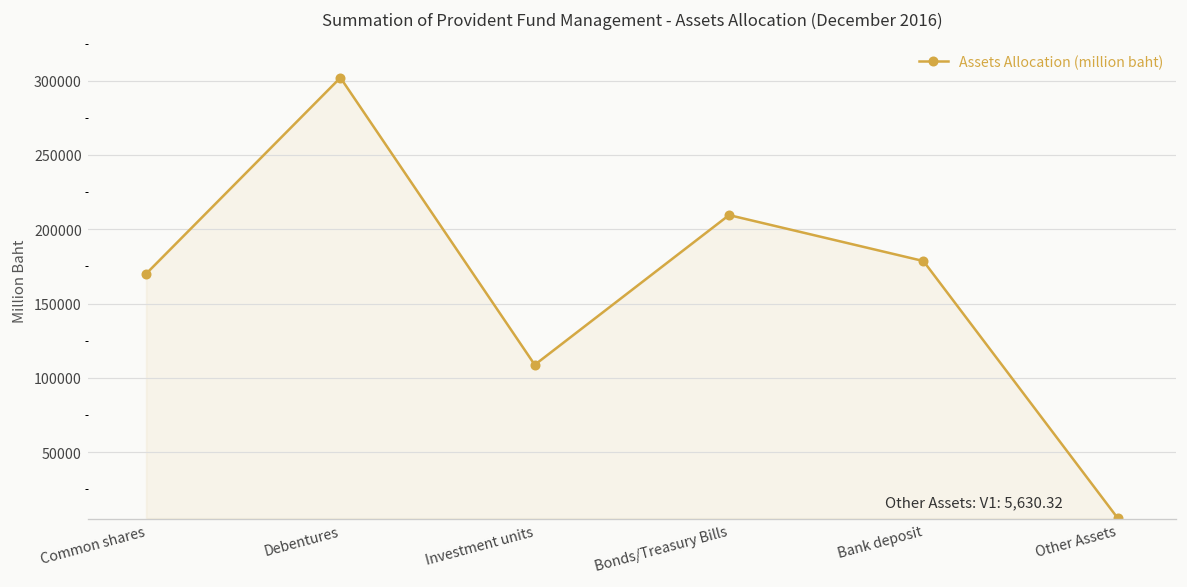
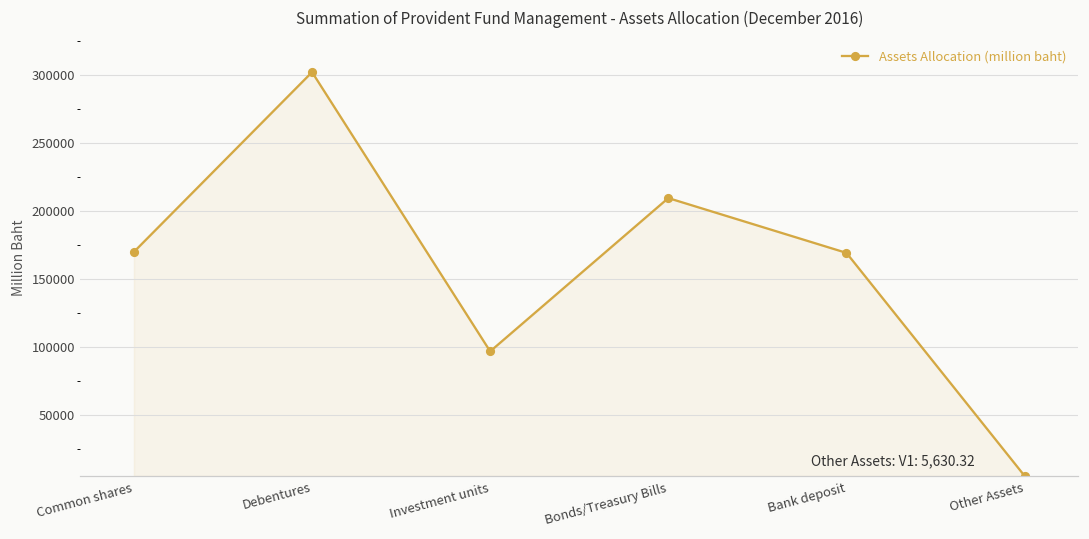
  {
    "Common shares": 170000,
    "Debentures": 302000,
-   "Investment units": 109000,
+   "Investment units": 97000,
    "Bonds/Treasury Bills": 210000,
-   "Bank deposit": 179000,
+   "Bank deposit": 169000,
    "Other Assets": 6000
  }
